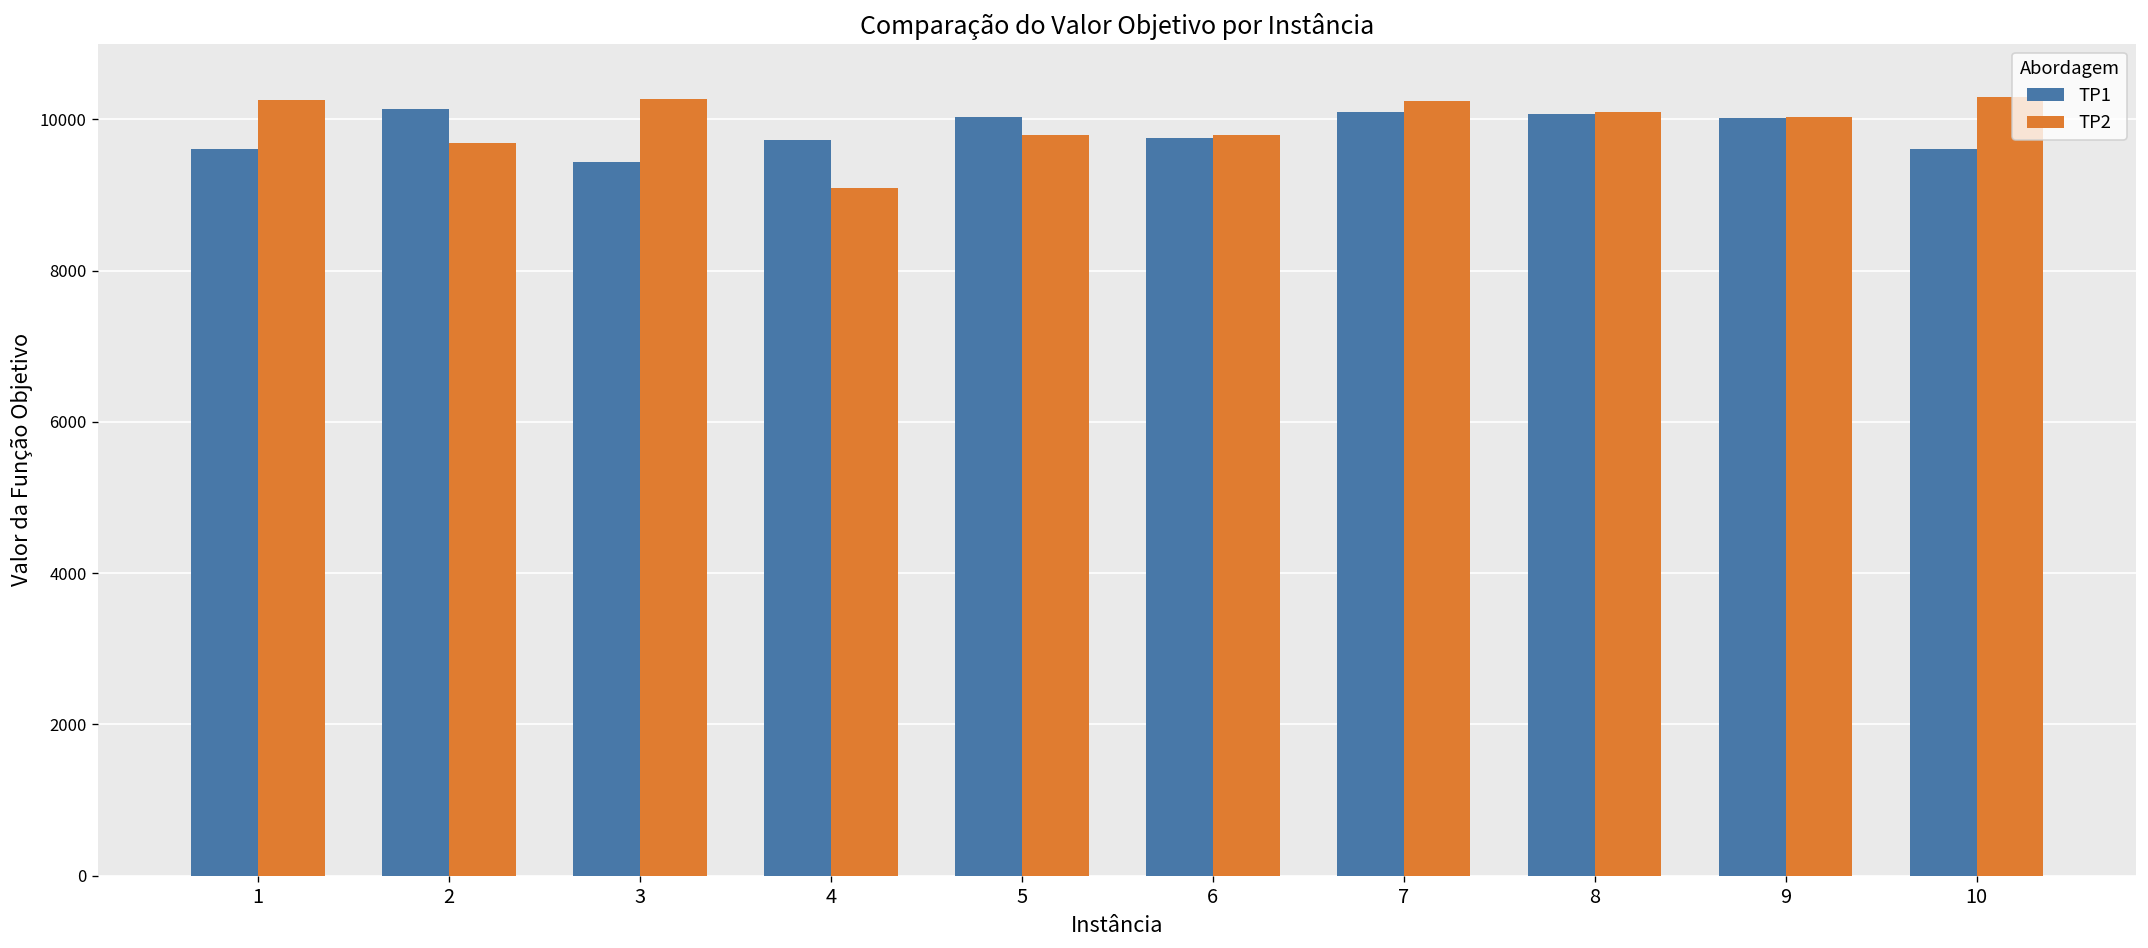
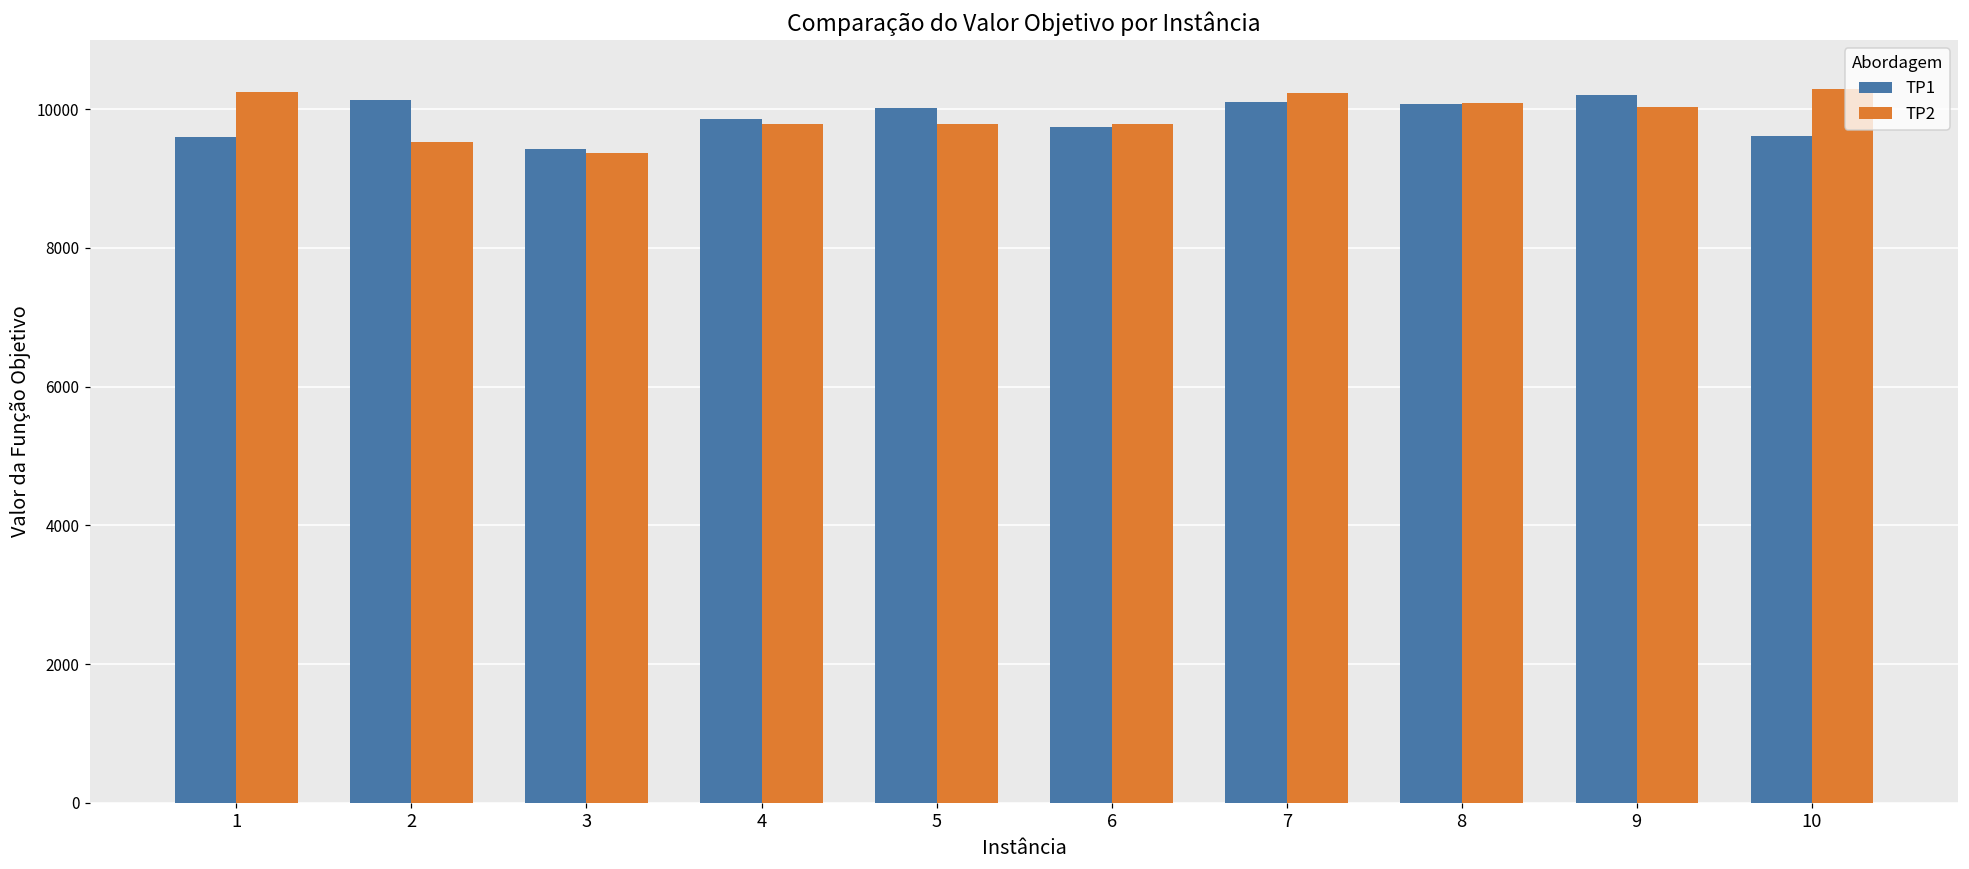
  {
    "TP1": {
      "1": 9600,
      "2": 10100,
      "3": 9400,
-     "4": 9700,
+     "4": 9900,
      "5": 10000,
      "6": 9700,
      "7": 10100,
      "8": 10100,
-     "9": 10000,
+     "9": 10200,
      "10": 9600
    },
    "TP2": {
      "1": 10300,
-     "2": 9700,
-     "3": 10300,
-     "4": 9100,
+     "2": 9500,
+     "3": 9400,
+     "4": 9800,
      "5": 9800,
      "6": 9800,
      "7": 10200,
      "8": 10100,
      "9": 10000,
      "10": 10300
    }
  }
